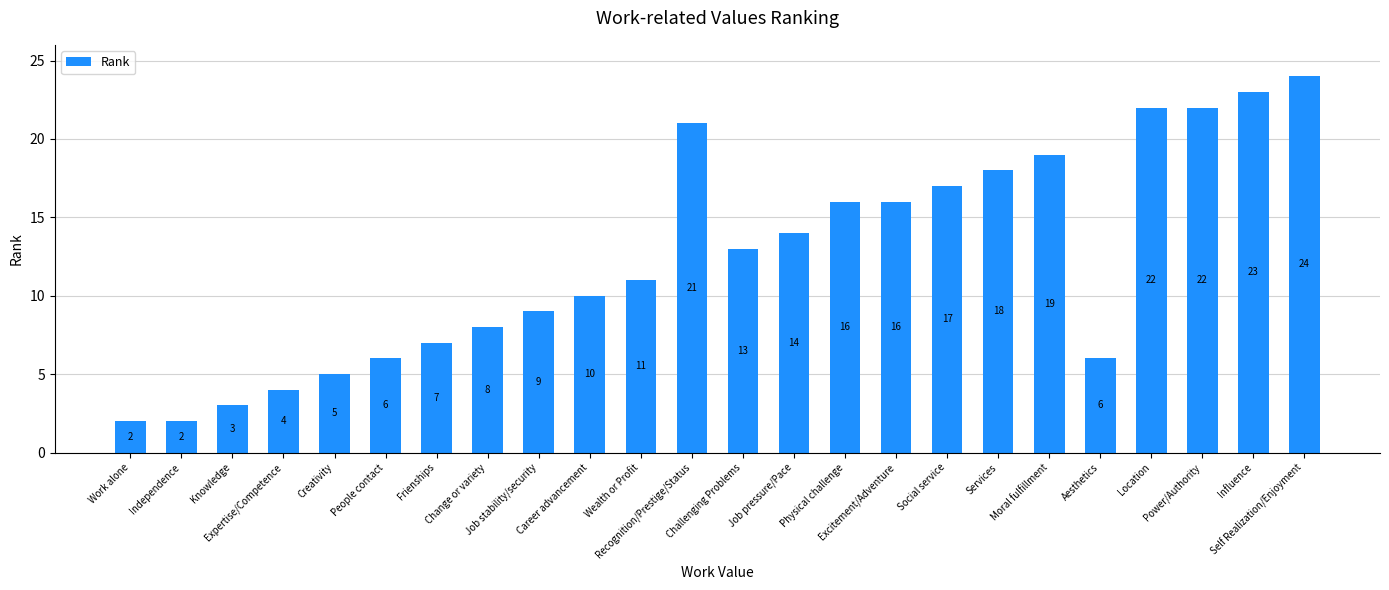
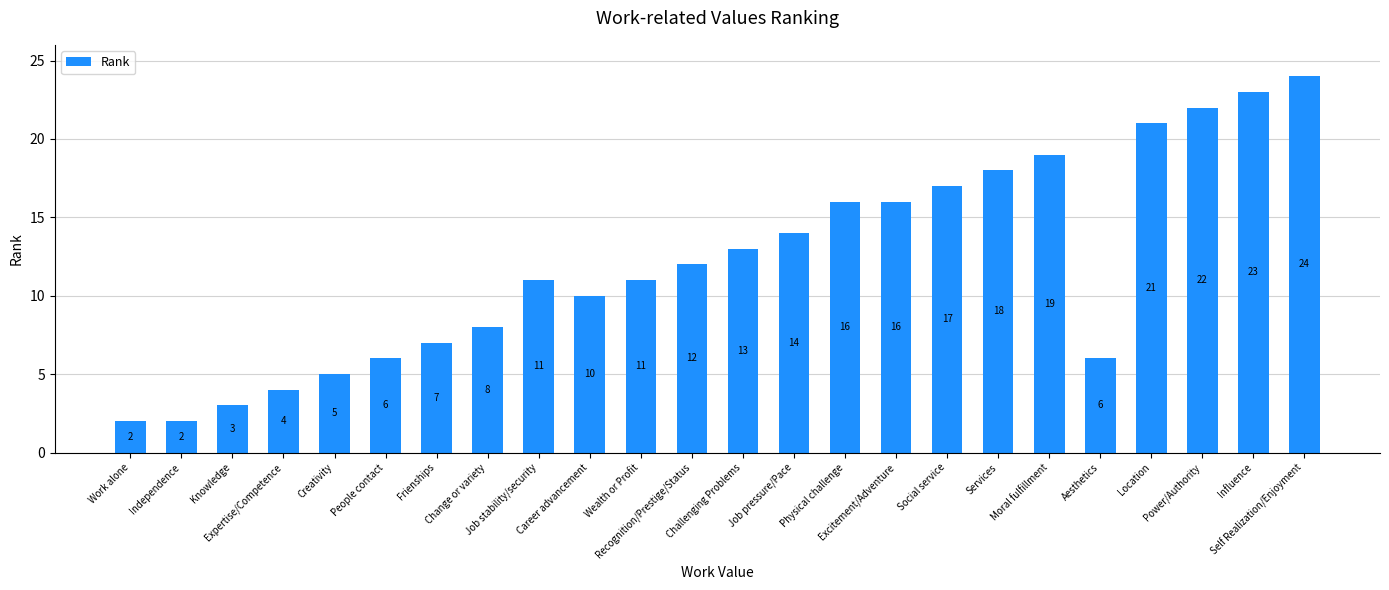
  {
    "Work alone": 2,
    "Independence": 2,
    "Knowledge": 3,
    "Expertise/Competence": 4,
    "Creativity": 5,
    "People contact": 6,
    "Frienships": 7,
    "Change or variety": 8,
-   "Job stability/security": 9,
+   "Job stability/security": 11,
    "Career advancement": 10,
    "Wealth or Profit": 11,
-   "Recognition/Prestige/Status": 21,
+   "Recognition/Prestige/Status": 12,
    "Challenging Problems": 13,
    "Job pressure/Pace": 14,
    "Physical challenge": 16,
    "Excitement/Adventure": 16,
    "Social service": 17,
    "Services": 18,
    "Moral fulfillment": 19,
    "Aesthetics": 6,
-   "Location": 22,
+   "Location": 21,
    "Power/Authority": 22,
    "Influence": 23,
    "Self Realization/Enjoyment": 24
  }
